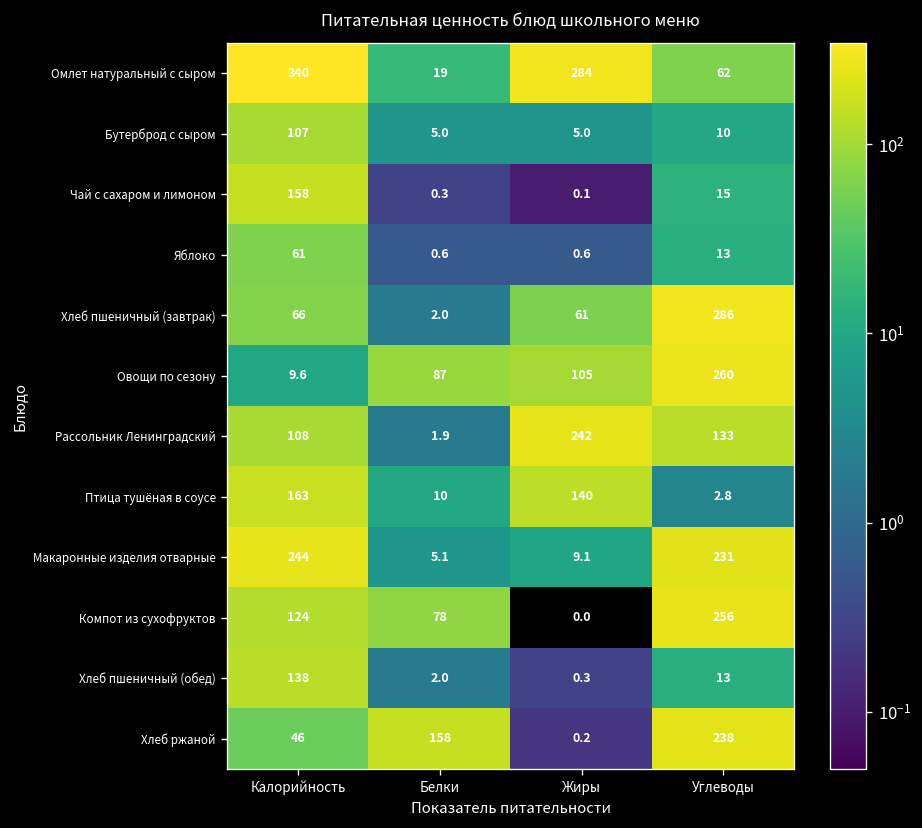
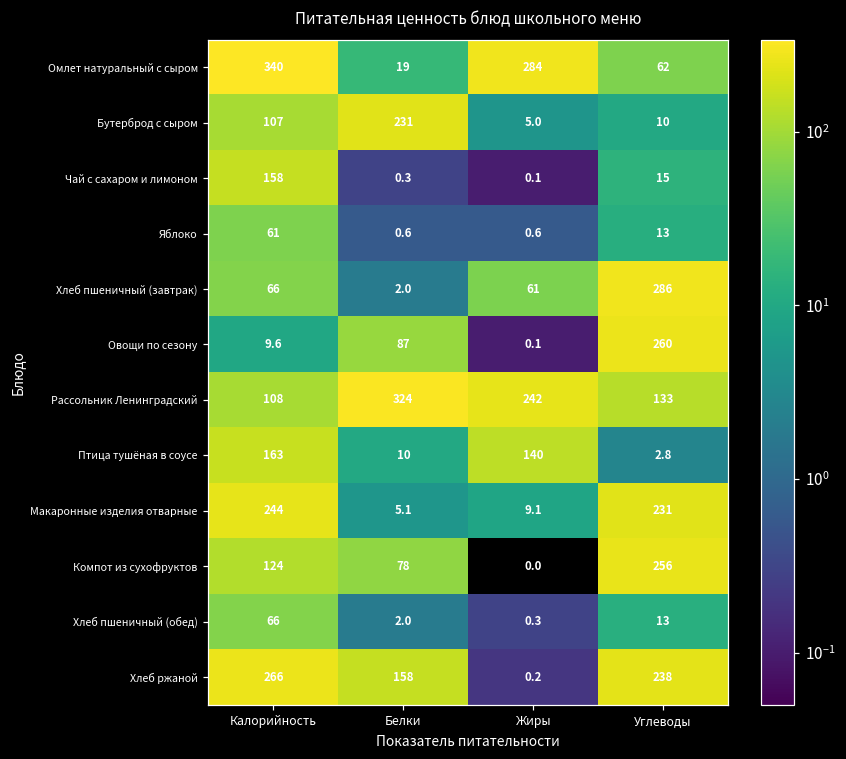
  {
    "Омлет натуральный с сыром": {
      "Калорийность": 340,
      "Белки": 19,
      "Жиры": 284,
      "Углеводы": 62
    },
    "Бутерброд с сыром": {
      "Калорийность": 107,
-     "Белки": 5.0,
+     "Белки": 231,
      "Жиры": 5.0,
      "Углеводы": 10
    },
    "Чай с сахаром и лимоном": {
      "Калорийность": 158,
      "Белки": 0.3,
      "Жиры": 0.1,
      "Углеводы": 15
    },
    "Яблоко": {
      "Калорийность": 61,
      "Белки": 0.6,
      "Жиры": 0.6,
      "Углеводы": 13
    },
    "Хлеб пшеничный (завтрак)": {
      "Калорийность": 66,
      "Белки": 2.0,
      "Жиры": 61,
      "Углеводы": 286
    },
    "Овощи по сезону": {
      "Калорийность": 9.6,
      "Белки": 87,
-     "Жиры": 105,
+     "Жиры": 0.1,
      "Углеводы": 260
    },
    "Рассольник Ленинградский": {
      "Калорийность": 108,
-     "Белки": 1.9,
+     "Белки": 324,
      "Жиры": 242,
      "Углеводы": 133
    },
    "Птица тушёная в соусе": {
      "Калорийность": 163,
      "Белки": 10,
      "Жиры": 140,
      "Углеводы": 2.8
    },
    "Макаронные изделия отварные": {
      "Калорийность": 244,
      "Белки": 5.1,
      "Жиры": 9.1,
      "Углеводы": 231
    },
    "Компот из сухофруктов": {
      "Калорийность": 124,
      "Белки": 78,
      "Жиры": 0.0,
      "Углеводы": 256
    },
    "Хлеб пшеничный (обед)": {
-     "Калорийность": 138,
+     "Калорийность": 66,
      "Белки": 2.0,
      "Жиры": 0.3,
      "Углеводы": 13
    },
    "Хлеб ржаной": {
-     "Калорийность": 46,
+     "Калорийность": 266,
      "Белки": 158,
      "Жиры": 0.2,
      "Углеводы": 238
    }
  }
